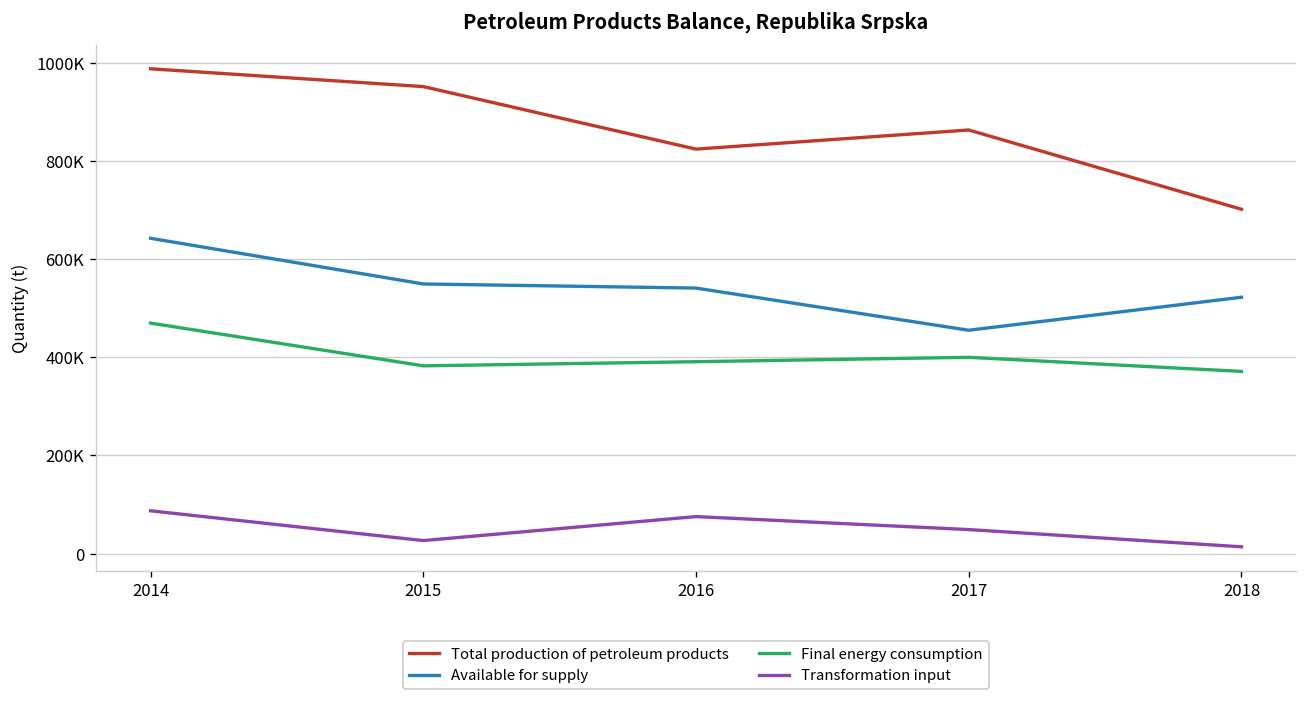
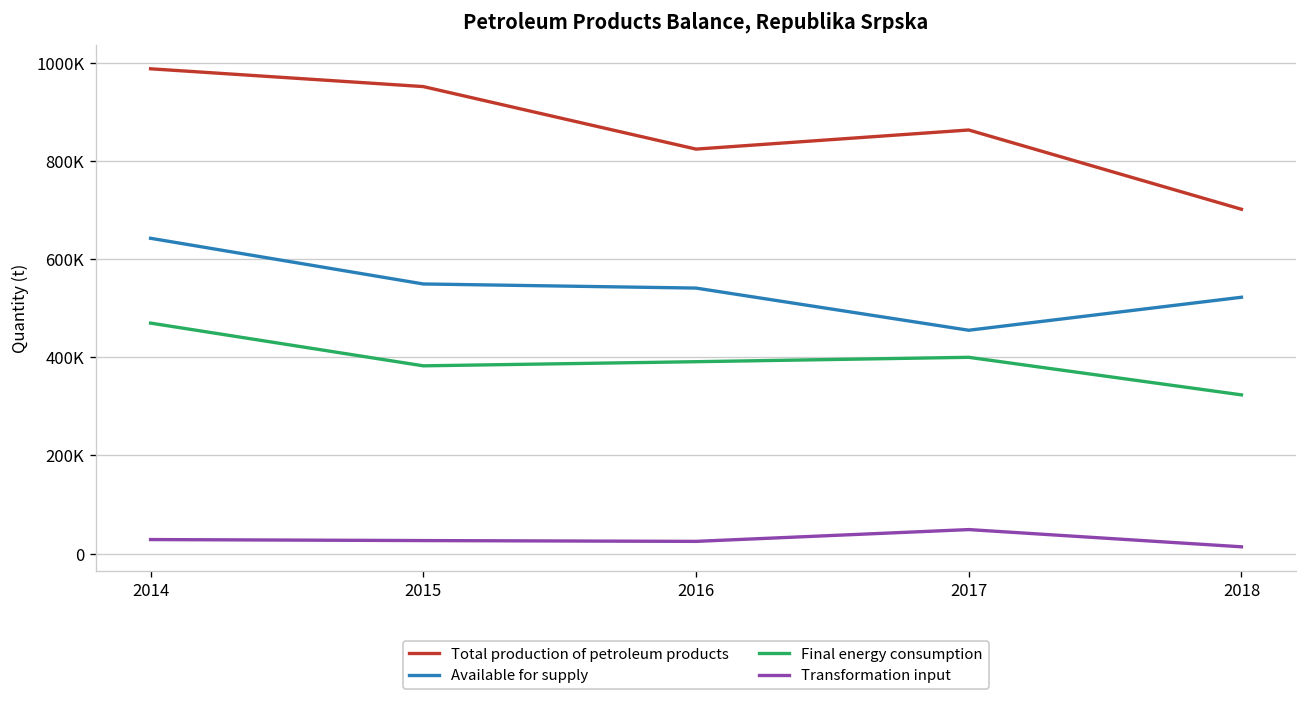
  {
    "Total production of petroleum products": {
      "2014": 990000,
      "2015": 950000,
      "2016": 820000,
      "2017": 860000,
      "2018": 700000
    },
    "Available for supply": {
      "2014": 640000,
      "2015": 550000,
      "2016": 540000,
      "2017": 450000,
      "2018": 520000
    },
    "Final energy consumption": {
      "2014": 470000,
      "2015": 380000,
      "2016": 390000,
      "2017": 400000,
-     "2018": 370000
+     "2018": 320000
    },
    "Transformation input": {
-     "2014": 90000,
+     "2014": 30000,
      "2015": 30000,
-     "2016": 80000,
+     "2016": 20000,
      "2017": 50000,
      "2018": 10000
    }
  }
